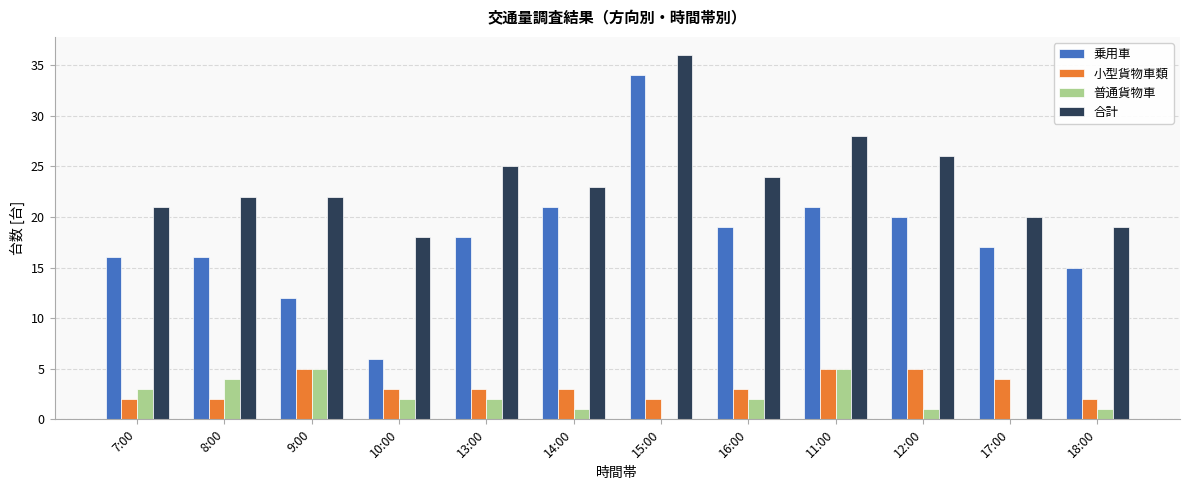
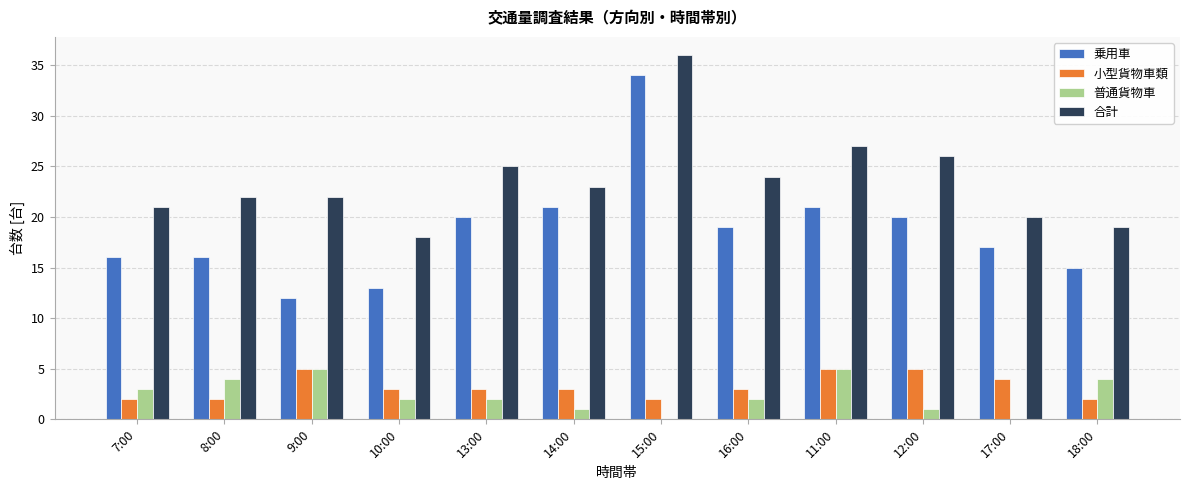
  {
    "乗用車": {
      "7:00": 16,
      "8:00": 16,
      "9:00": 12,
-     "10:00": 6,
-     "13:00": 18,
+     "10:00": 13,
+     "13:00": 20,
      "14:00": 21,
      "15:00": 34,
      "16:00": 19,
      "11:00": 21,
      "12:00": 20,
      "17:00": 17,
      "18:00": 15
    },
    "小型貨物車類": {
      "7:00": 2,
      "8:00": 2,
      "9:00": 5,
      "10:00": 3,
      "13:00": 3,
      "14:00": 3,
      "15:00": 2,
      "16:00": 3,
      "11:00": 5,
      "12:00": 5,
      "17:00": 4,
      "18:00": 2
    },
    "普通貨物車": {
      "7:00": 3,
      "8:00": 4,
      "9:00": 5,
      "10:00": 2,
      "13:00": 2,
      "14:00": 1,
      "15:00": 0,
      "16:00": 2,
      "11:00": 5,
      "12:00": 1,
      "17:00": 0,
-     "18:00": 1
+     "18:00": 4
    },
    "合計": {
      "7:00": 21,
      "8:00": 22,
      "9:00": 22,
      "10:00": 18,
      "13:00": 25,
      "14:00": 23,
      "15:00": 36,
      "16:00": 24,
-     "11:00": 28,
+     "11:00": 27,
      "12:00": 26,
      "17:00": 20,
      "18:00": 19
    }
  }
